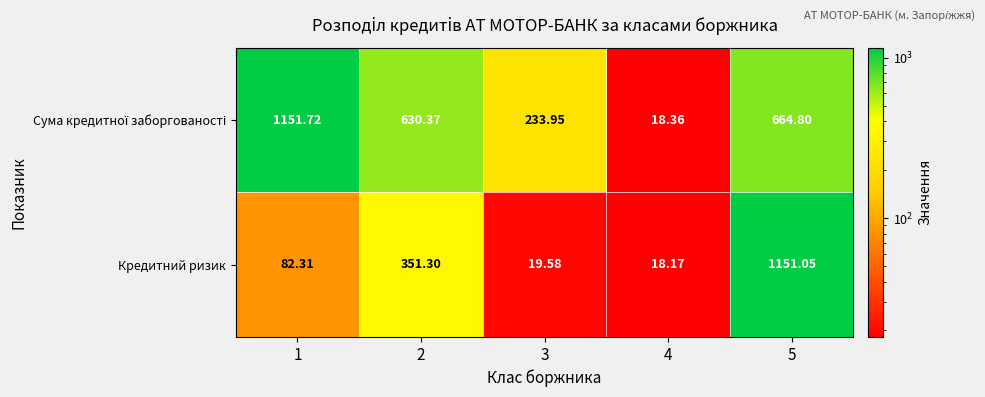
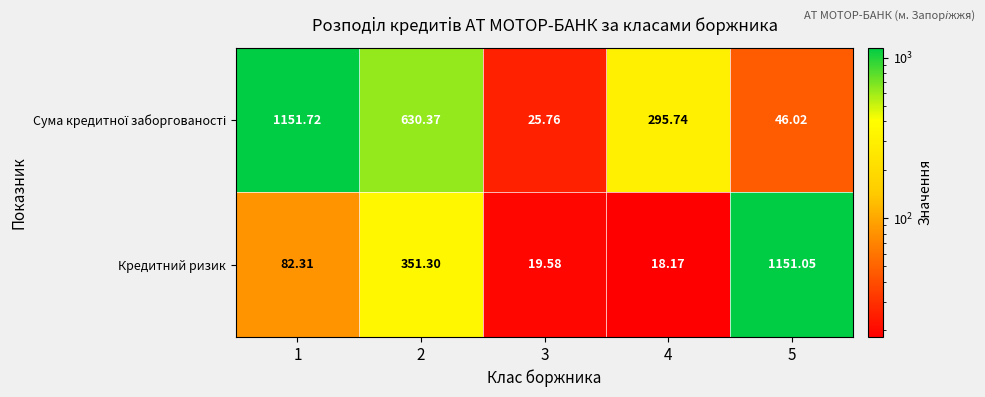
  {
    "Сума кредитної заборгованості": {
      "1": 1151.72,
      "2": 630.37,
-     "3": 233.95,
-     "4": 18.36,
-     "5": 664.80
+     "3": 25.76,
+     "4": 295.74,
+     "5": 46.02
    },
    "Кредитний ризик": {
      "1": 82.31,
      "2": 351.30,
      "3": 19.58,
      "4": 18.17,
      "5": 1151.05
    }
  }
